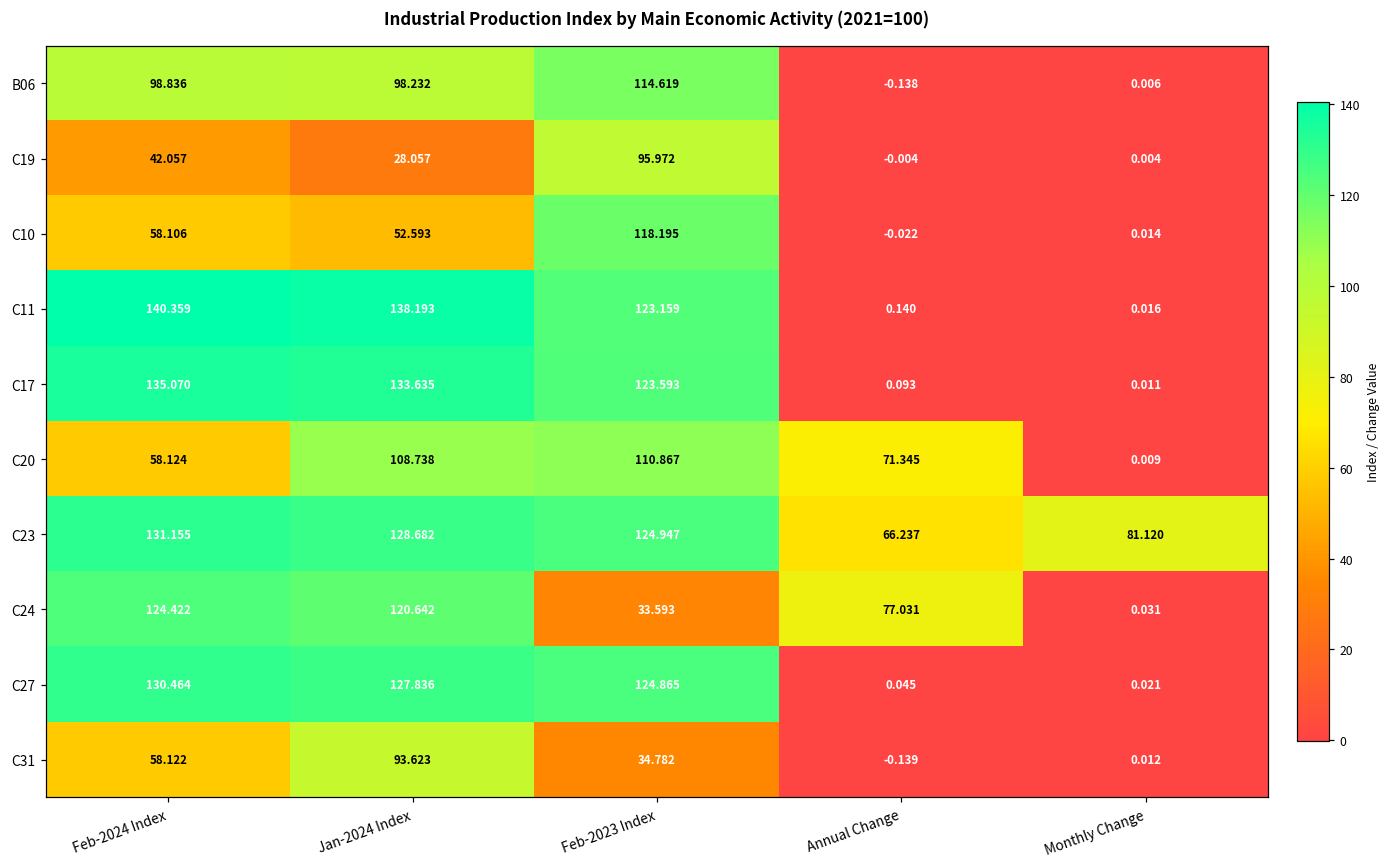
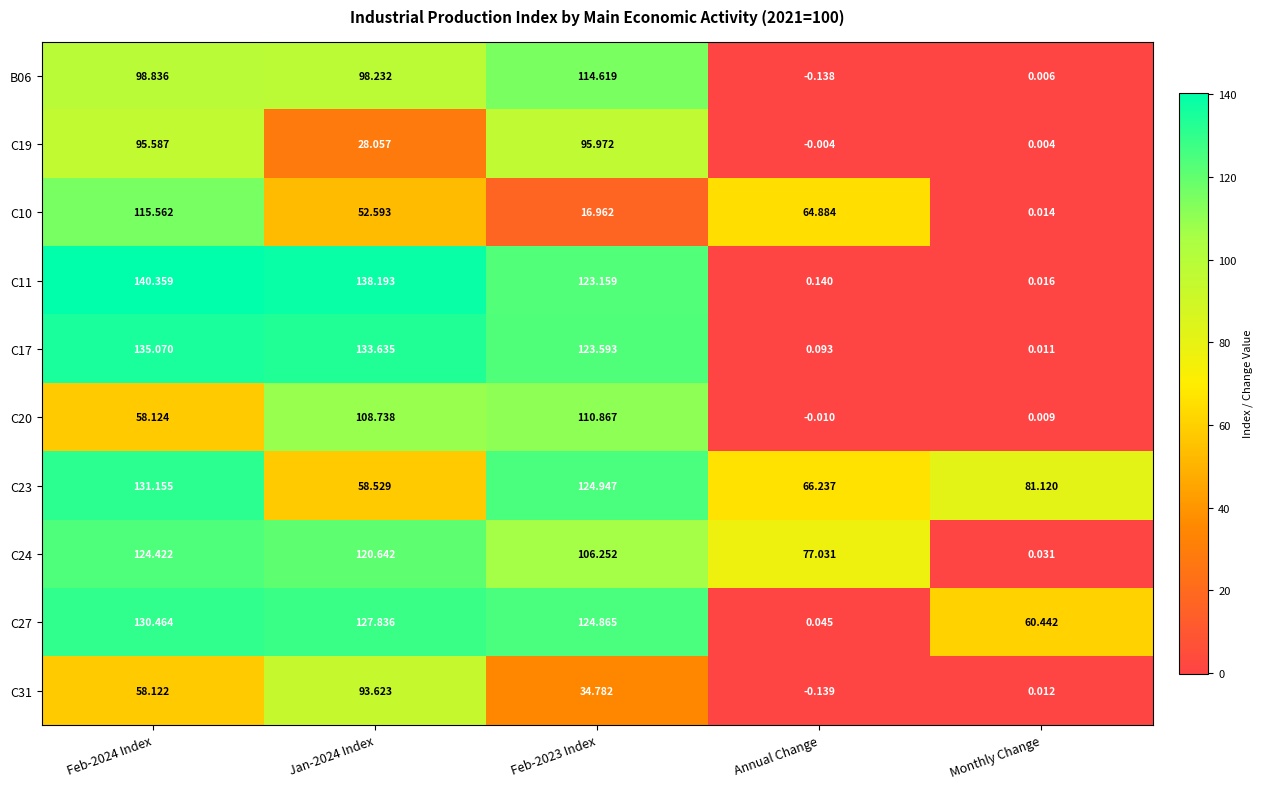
  {
    "B06": {
      "Feb-2024 Index": 98.836,
      "Jan-2024 Index": 98.232,
      "Feb-2023 Index": 114.619,
      "Annual Change": -0.138,
      "Monthly Change": 0.006
    },
    "C19": {
-     "Feb-2024 Index": 42.057,
+     "Feb-2024 Index": 95.587,
      "Jan-2024 Index": 28.057,
      "Feb-2023 Index": 95.972,
      "Annual Change": -0.004,
      "Monthly Change": 0.004
    },
    "C10": {
-     "Feb-2024 Index": 58.106,
+     "Feb-2024 Index": 115.562,
      "Jan-2024 Index": 52.593,
-     "Feb-2023 Index": 118.195,
-     "Annual Change": -0.022,
+     "Feb-2023 Index": 16.962,
+     "Annual Change": 64.884,
      "Monthly Change": 0.014
    },
    "C11": {
      "Feb-2024 Index": 140.359,
      "Jan-2024 Index": 138.193,
      "Feb-2023 Index": 123.159,
      "Annual Change": 0.140,
      "Monthly Change": 0.016
    },
    "C17": {
      "Feb-2024 Index": 135.070,
      "Jan-2024 Index": 133.635,
      "Feb-2023 Index": 123.593,
      "Annual Change": 0.093,
      "Monthly Change": 0.011
    },
    "C20": {
      "Feb-2024 Index": 58.124,
      "Jan-2024 Index": 108.738,
      "Feb-2023 Index": 110.867,
-     "Annual Change": 71.345,
+     "Annual Change": -0.010,
      "Monthly Change": 0.009
    },
    "C23": {
      "Feb-2024 Index": 131.155,
-     "Jan-2024 Index": 128.682,
+     "Jan-2024 Index": 58.529,
      "Feb-2023 Index": 124.947,
      "Annual Change": 66.237,
      "Monthly Change": 81.120
    },
    "C24": {
      "Feb-2024 Index": 124.422,
      "Jan-2024 Index": 120.642,
-     "Feb-2023 Index": 33.593,
+     "Feb-2023 Index": 106.252,
      "Annual Change": 77.031,
      "Monthly Change": 0.031
    },
    "C27": {
      "Feb-2024 Index": 130.464,
      "Jan-2024 Index": 127.836,
      "Feb-2023 Index": 124.865,
      "Annual Change": 0.045,
-     "Monthly Change": 0.021
+     "Monthly Change": 60.442
    },
    "C31": {
      "Feb-2024 Index": 58.122,
      "Jan-2024 Index": 93.623,
      "Feb-2023 Index": 34.782,
      "Annual Change": -0.139,
      "Monthly Change": 0.012
    }
  }
